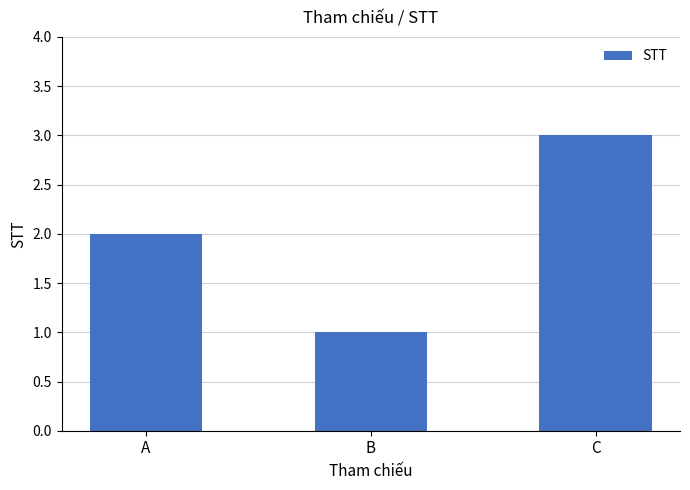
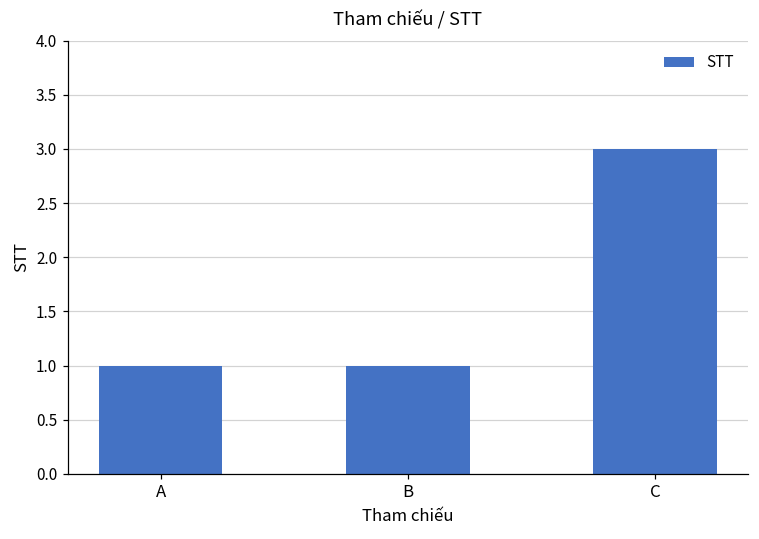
  {
-   "A": 2,
+   "A": 1,
    "B": 1,
    "C": 3
  }
